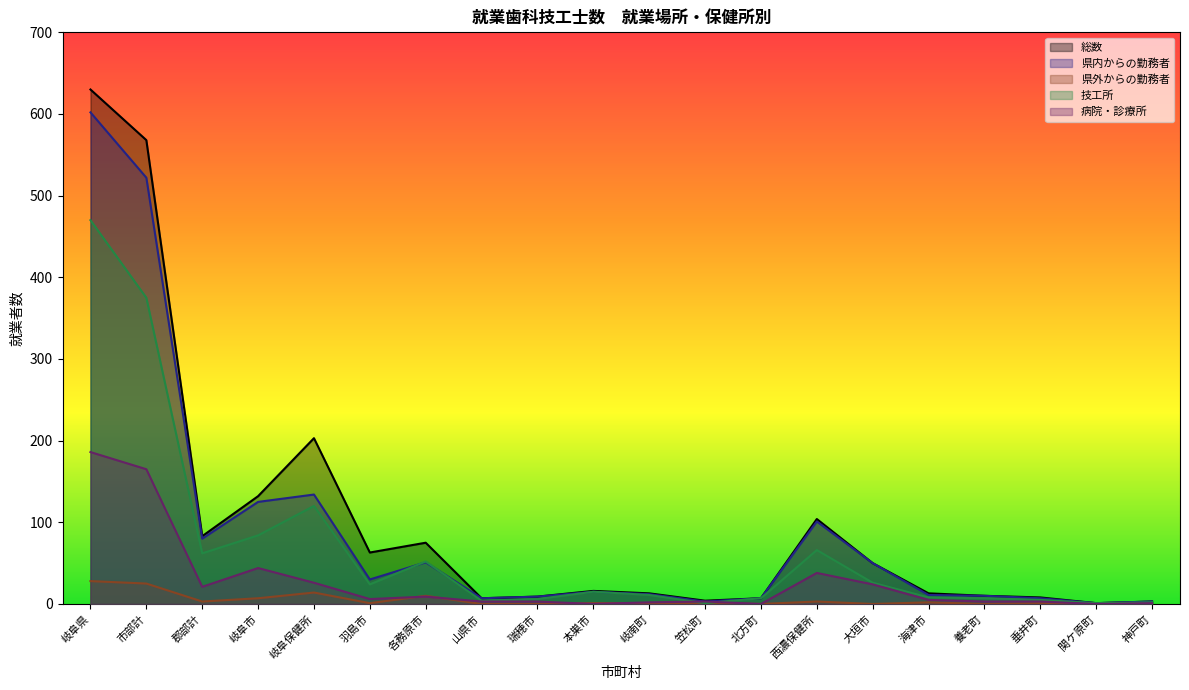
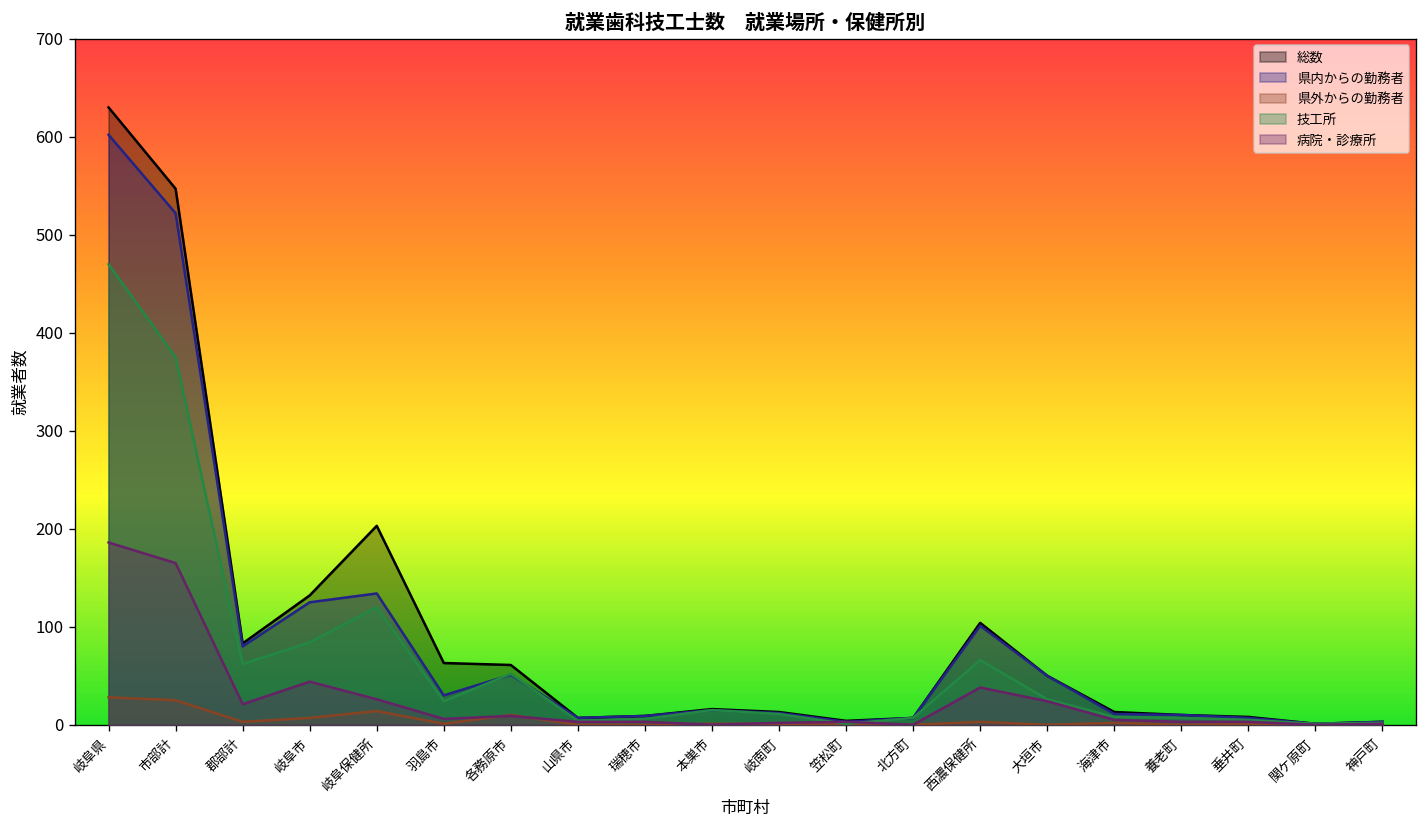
  {
    "総数": {
      "岐阜県": 630,
-     "市部計": 570,
+     "市部計": 550,
      "岐阜市": 130,
      "岐阜保健所": 200,
      "羽島市": 60,
-     "各務原市": 80
+     "各務原市": 60
    },
    "技工所": {
      "岐阜県": 470,
      "市部計": 380,
      "郡部計": 60,
      "岐阜市": 80,
      "岐阜保健所": 120,
      "羽島市": 20,
      "西濃保健所": 70
    }
  }
